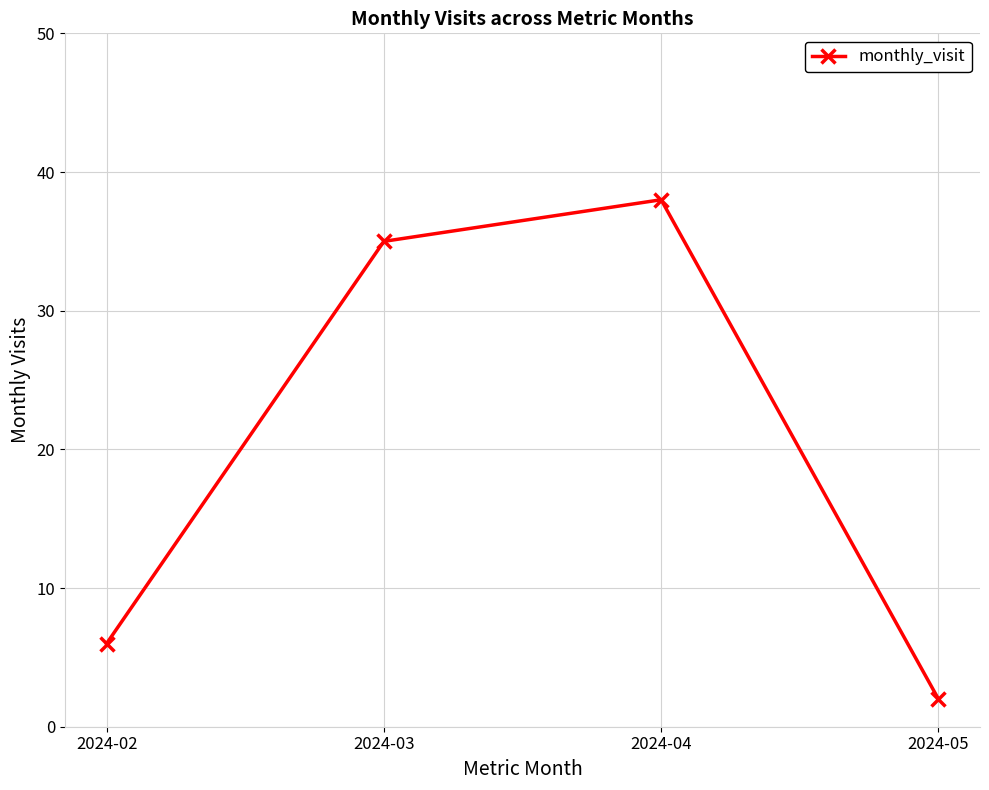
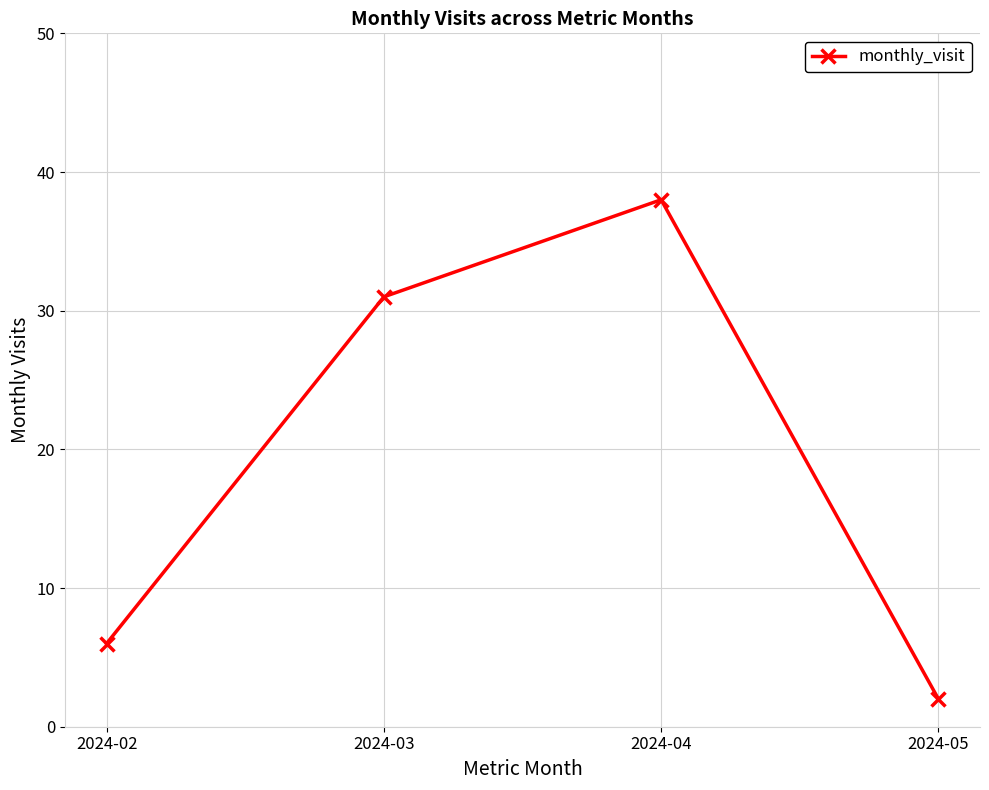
  {
    "2024-02": 6,
-   "2024-03": 35,
+   "2024-03": 31,
    "2024-04": 38,
    "2024-05": 2
  }
